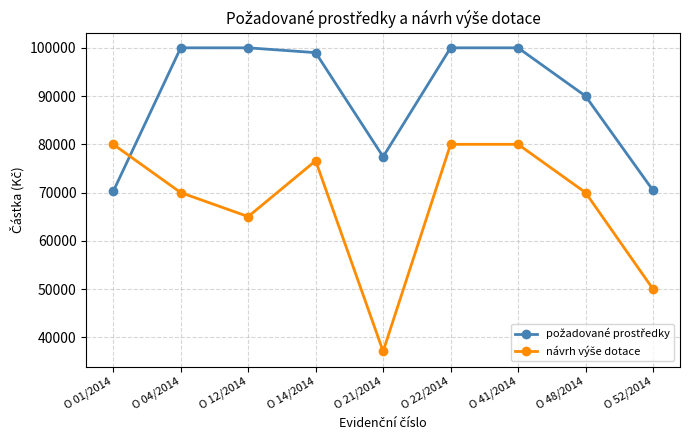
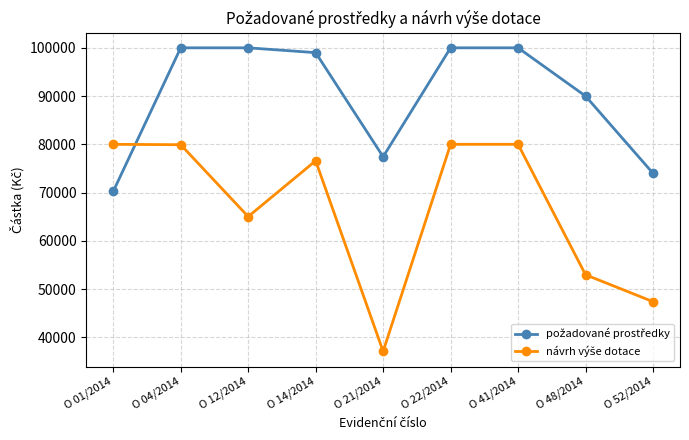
  {
    "požadované prostředky": {
      "O 01/2014": 70000,
      "O 04/2014": 100000,
      "O 12/2014": 100000,
      "O 14/2014": 99000,
      "O 21/2014": 77000,
      "O 22/2014": 100000,
      "O 41/2014": 100000,
      "O 48/2014": 90000,
-     "O 52/2014": 70000
+     "O 52/2014": 74000
    },
    "návrh výše dotace": {
      "O 01/2014": 80000,
-     "O 04/2014": 70000,
+     "O 04/2014": 80000,
      "O 12/2014": 65000,
      "O 14/2014": 77000,
      "O 21/2014": 37000,
      "O 22/2014": 80000,
      "O 41/2014": 80000,
-     "O 48/2014": 70000,
-     "O 52/2014": 50000
+     "O 48/2014": 53000,
+     "O 52/2014": 47000
    }
  }
